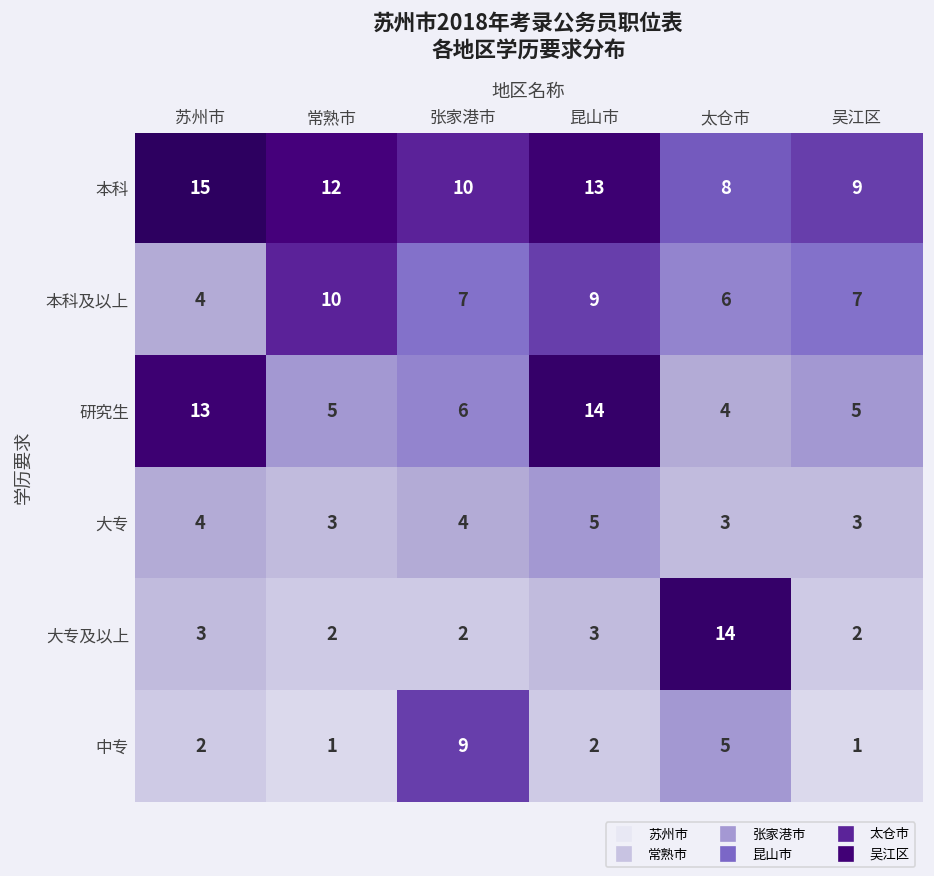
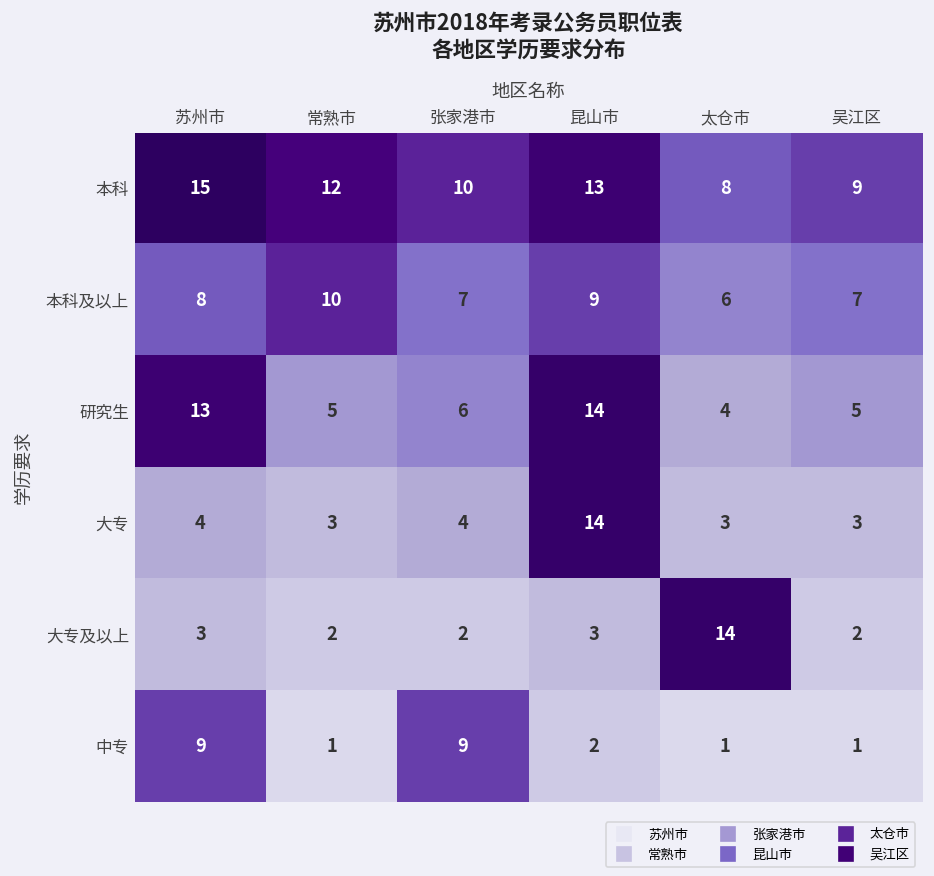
  {
    "本科": {
      "苏州市": 15,
      "常熟市": 12,
      "张家港市": 10,
      "昆山市": 13,
      "太仓市": 8,
      "吴江区": 9
    },
    "本科及以上": {
-     "苏州市": 4,
+     "苏州市": 8,
      "常熟市": 10,
      "张家港市": 7,
      "昆山市": 9,
      "太仓市": 6,
      "吴江区": 7
    },
    "研究生": {
      "苏州市": 13,
      "常熟市": 5,
      "张家港市": 6,
      "昆山市": 14,
      "太仓市": 4,
      "吴江区": 5
    },
    "大专": {
      "苏州市": 4,
      "常熟市": 3,
      "张家港市": 4,
-     "昆山市": 5,
+     "昆山市": 14,
      "太仓市": 3,
      "吴江区": 3
    },
    "大专及以上": {
      "苏州市": 3,
      "常熟市": 2,
      "张家港市": 2,
      "昆山市": 3,
      "太仓市": 14,
      "吴江区": 2
    },
    "中专": {
-     "苏州市": 2,
+     "苏州市": 9,
      "常熟市": 1,
      "张家港市": 9,
      "昆山市": 2,
-     "太仓市": 5,
+     "太仓市": 1,
      "吴江区": 1
    }
  }
